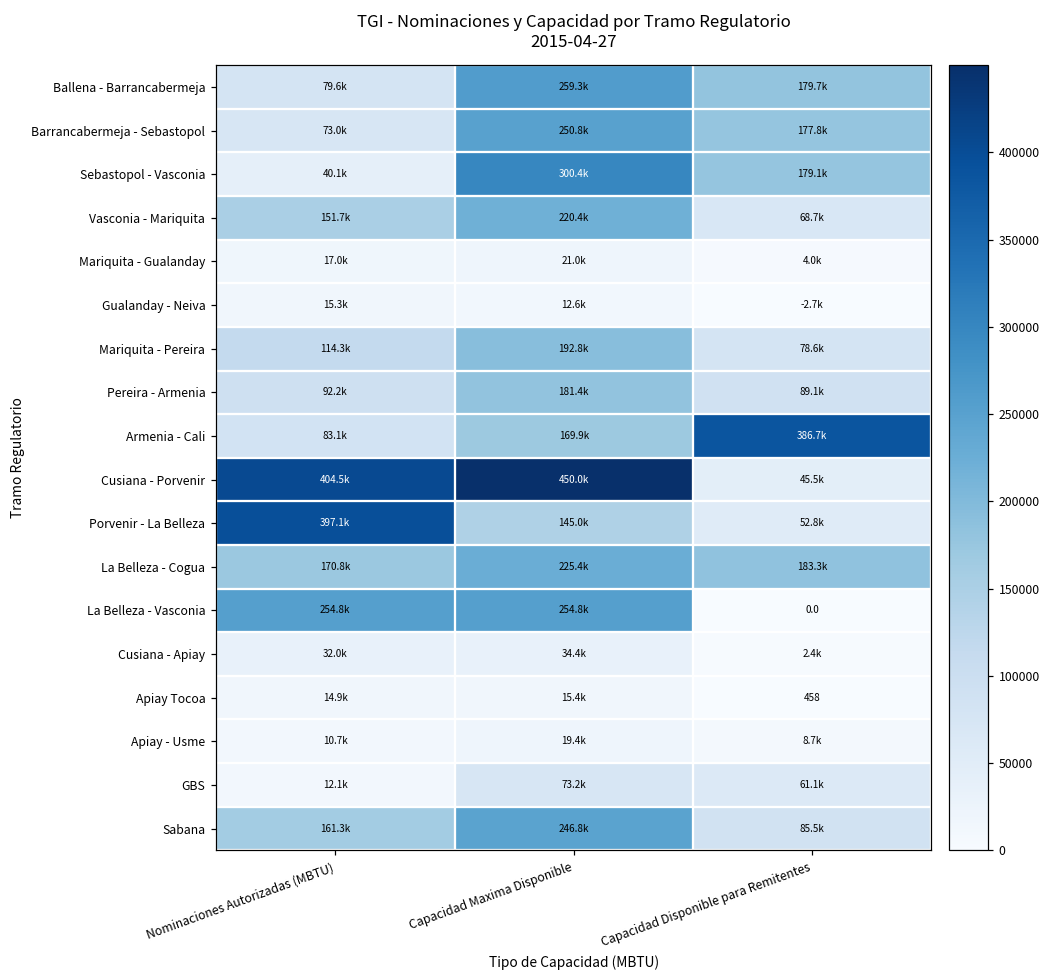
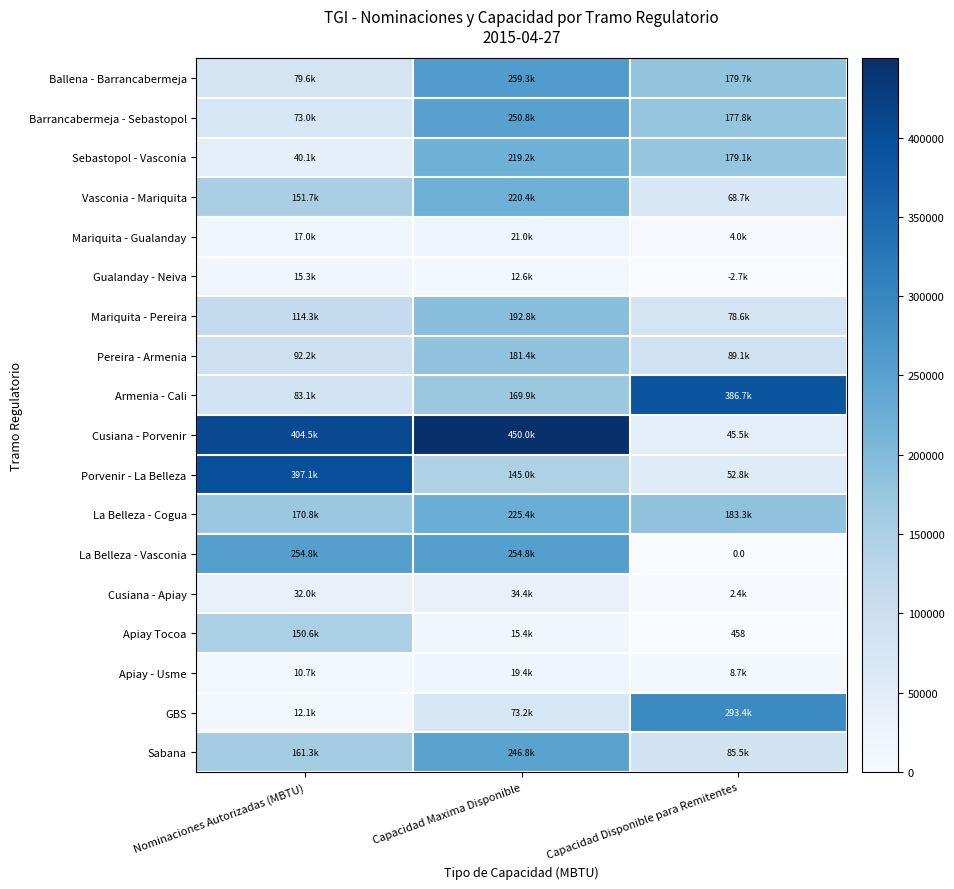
  {
    "Ballena - Barrancabermeja": {
      "Nominaciones Autorizadas (MBTU)": "79.6k",
      "Capacidad Maxima Disponible": "259.3k",
      "Capacidad Disponible para Remitentes": "179.7k"
    },
    "Barrancabermeja - Sebastopol": {
      "Nominaciones Autorizadas (MBTU)": "73.0k",
      "Capacidad Maxima Disponible": "250.8k",
      "Capacidad Disponible para Remitentes": "177.8k"
    },
    "Sebastopol - Vasconia": {
      "Nominaciones Autorizadas (MBTU)": "40.1k",
-     "Capacidad Maxima Disponible": "300.4k",
+     "Capacidad Maxima Disponible": "219.2k",
      "Capacidad Disponible para Remitentes": "179.1k"
    },
    "Vasconia - Mariquita": {
      "Nominaciones Autorizadas (MBTU)": "151.7k",
      "Capacidad Maxima Disponible": "220.4k",
      "Capacidad Disponible para Remitentes": "68.7k"
    },
    "Mariquita - Gualanday": {
      "Nominaciones Autorizadas (MBTU)": "17.0k",
      "Capacidad Maxima Disponible": "21.0k",
      "Capacidad Disponible para Remitentes": "4.0k"
    },
    "Gualanday - Neiva": {
      "Nominaciones Autorizadas (MBTU)": "15.3k",
      "Capacidad Maxima Disponible": "12.6k",
      "Capacidad Disponible para Remitentes": "-2.7k"
    },
    "Mariquita - Pereira": {
      "Nominaciones Autorizadas (MBTU)": "114.3k",
      "Capacidad Maxima Disponible": "192.8k",
      "Capacidad Disponible para Remitentes": "78.6k"
    },
    "Pereira - Armenia": {
      "Nominaciones Autorizadas (MBTU)": "92.2k",
      "Capacidad Maxima Disponible": "181.4k",
      "Capacidad Disponible para Remitentes": "89.1k"
    },
    "Armenia - Cali": {
      "Nominaciones Autorizadas (MBTU)": "83.1k",
      "Capacidad Maxima Disponible": "169.9k",
      "Capacidad Disponible para Remitentes": "386.7k"
    },
    "Cusiana - Porvenir": {
      "Nominaciones Autorizadas (MBTU)": "404.5k",
      "Capacidad Maxima Disponible": "450.0k",
      "Capacidad Disponible para Remitentes": "45.5k"
    },
    "Porvenir - La Belleza": {
      "Nominaciones Autorizadas (MBTU)": "397.1k",
      "Capacidad Maxima Disponible": "145.0k",
      "Capacidad Disponible para Remitentes": "52.8k"
    },
    "La Belleza - Cogua": {
      "Nominaciones Autorizadas (MBTU)": "170.8k",
      "Capacidad Maxima Disponible": "225.4k",
      "Capacidad Disponible para Remitentes": "183.3k"
    },
    "La Belleza - Vasconia": {
      "Nominaciones Autorizadas (MBTU)": "254.8k",
      "Capacidad Maxima Disponible": "254.8k",
      "Capacidad Disponible para Remitentes": "0.0"
    },
    "Cusiana - Apiay": {
      "Nominaciones Autorizadas (MBTU)": "32.0k",
      "Capacidad Maxima Disponible": "34.4k",
      "Capacidad Disponible para Remitentes": "2.4k"
    },
    "Apiay Tocoa": {
-     "Nominaciones Autorizadas (MBTU)": "14.9k",
+     "Nominaciones Autorizadas (MBTU)": "150.6k",
      "Capacidad Maxima Disponible": "15.4k",
      "Capacidad Disponible para Remitentes": "458"
    },
    "Apiay - Usme": {
      "Nominaciones Autorizadas (MBTU)": "10.7k",
      "Capacidad Maxima Disponible": "19.4k",
      "Capacidad Disponible para Remitentes": "8.7k"
    },
    "GBS": {
      "Nominaciones Autorizadas (MBTU)": "12.1k",
      "Capacidad Maxima Disponible": "73.2k",
-     "Capacidad Disponible para Remitentes": "61.1k"
+     "Capacidad Disponible para Remitentes": "293.4k"
    },
    "Sabana": {
      "Nominaciones Autorizadas (MBTU)": "161.3k",
      "Capacidad Maxima Disponible": "246.8k",
      "Capacidad Disponible para Remitentes": "85.5k"
    }
  }
